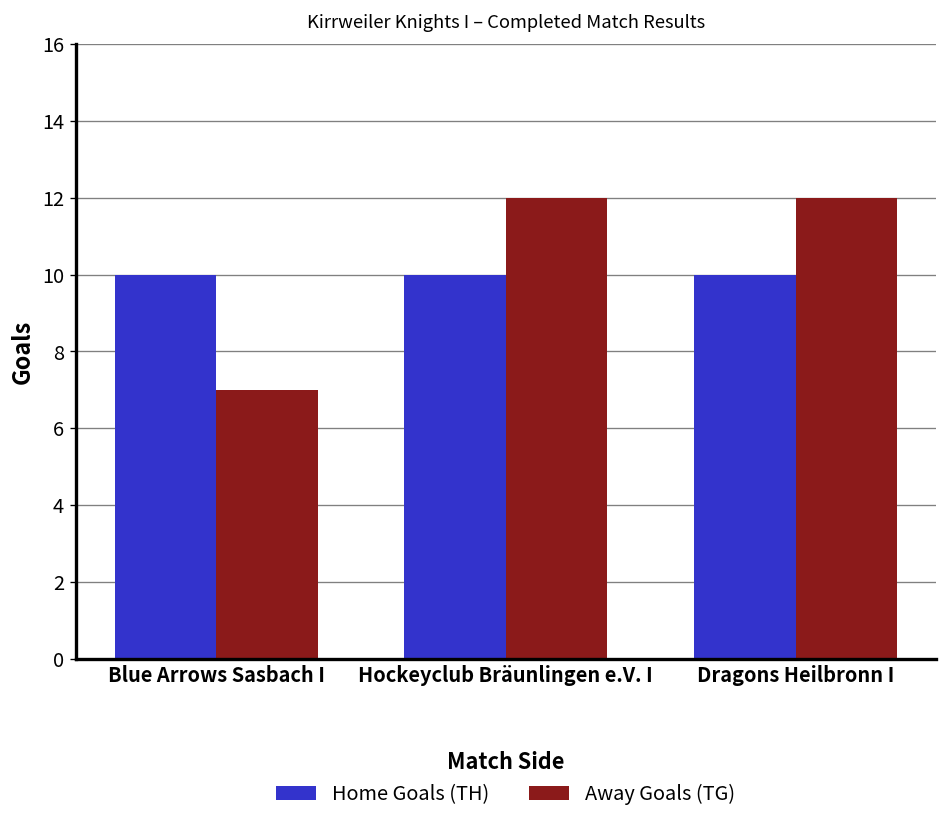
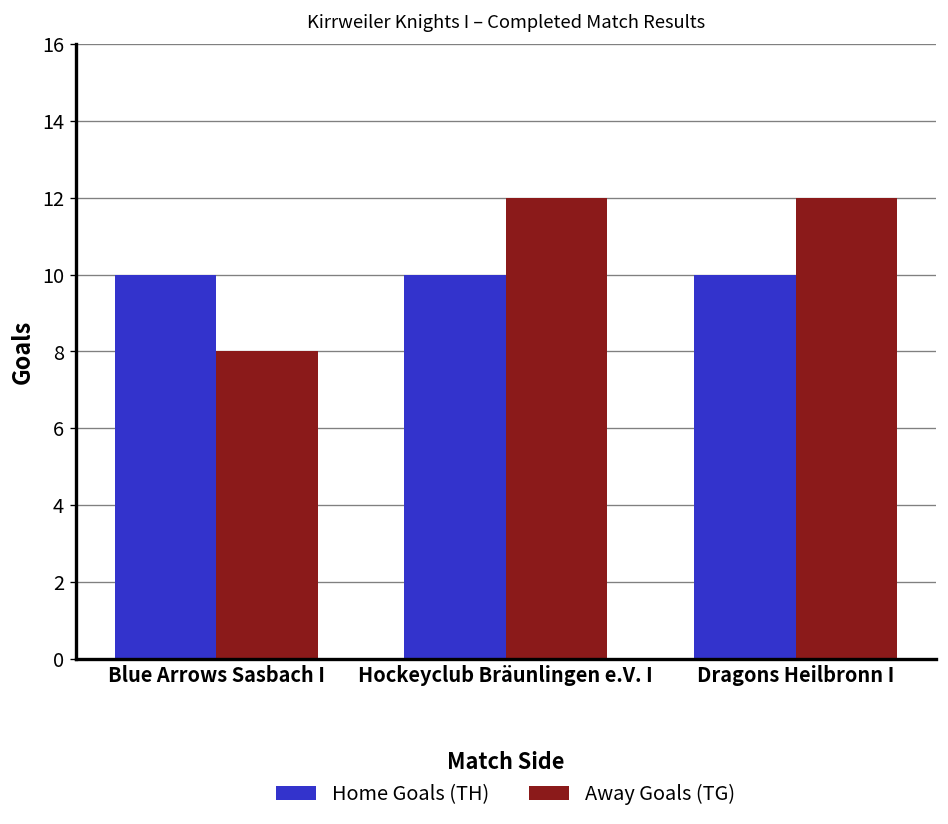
  {
    "Home Goals (TH)": {
      "Blue Arrows Sasbach I": 10,
      "Hockeyclub Bräunlingen e.V. I": 10,
      "Dragons Heilbronn I": 10
    },
    "Away Goals (TG)": {
-     "Blue Arrows Sasbach I": 7,
+     "Blue Arrows Sasbach I": 8,
      "Hockeyclub Bräunlingen e.V. I": 12,
      "Dragons Heilbronn I": 12
    }
  }
